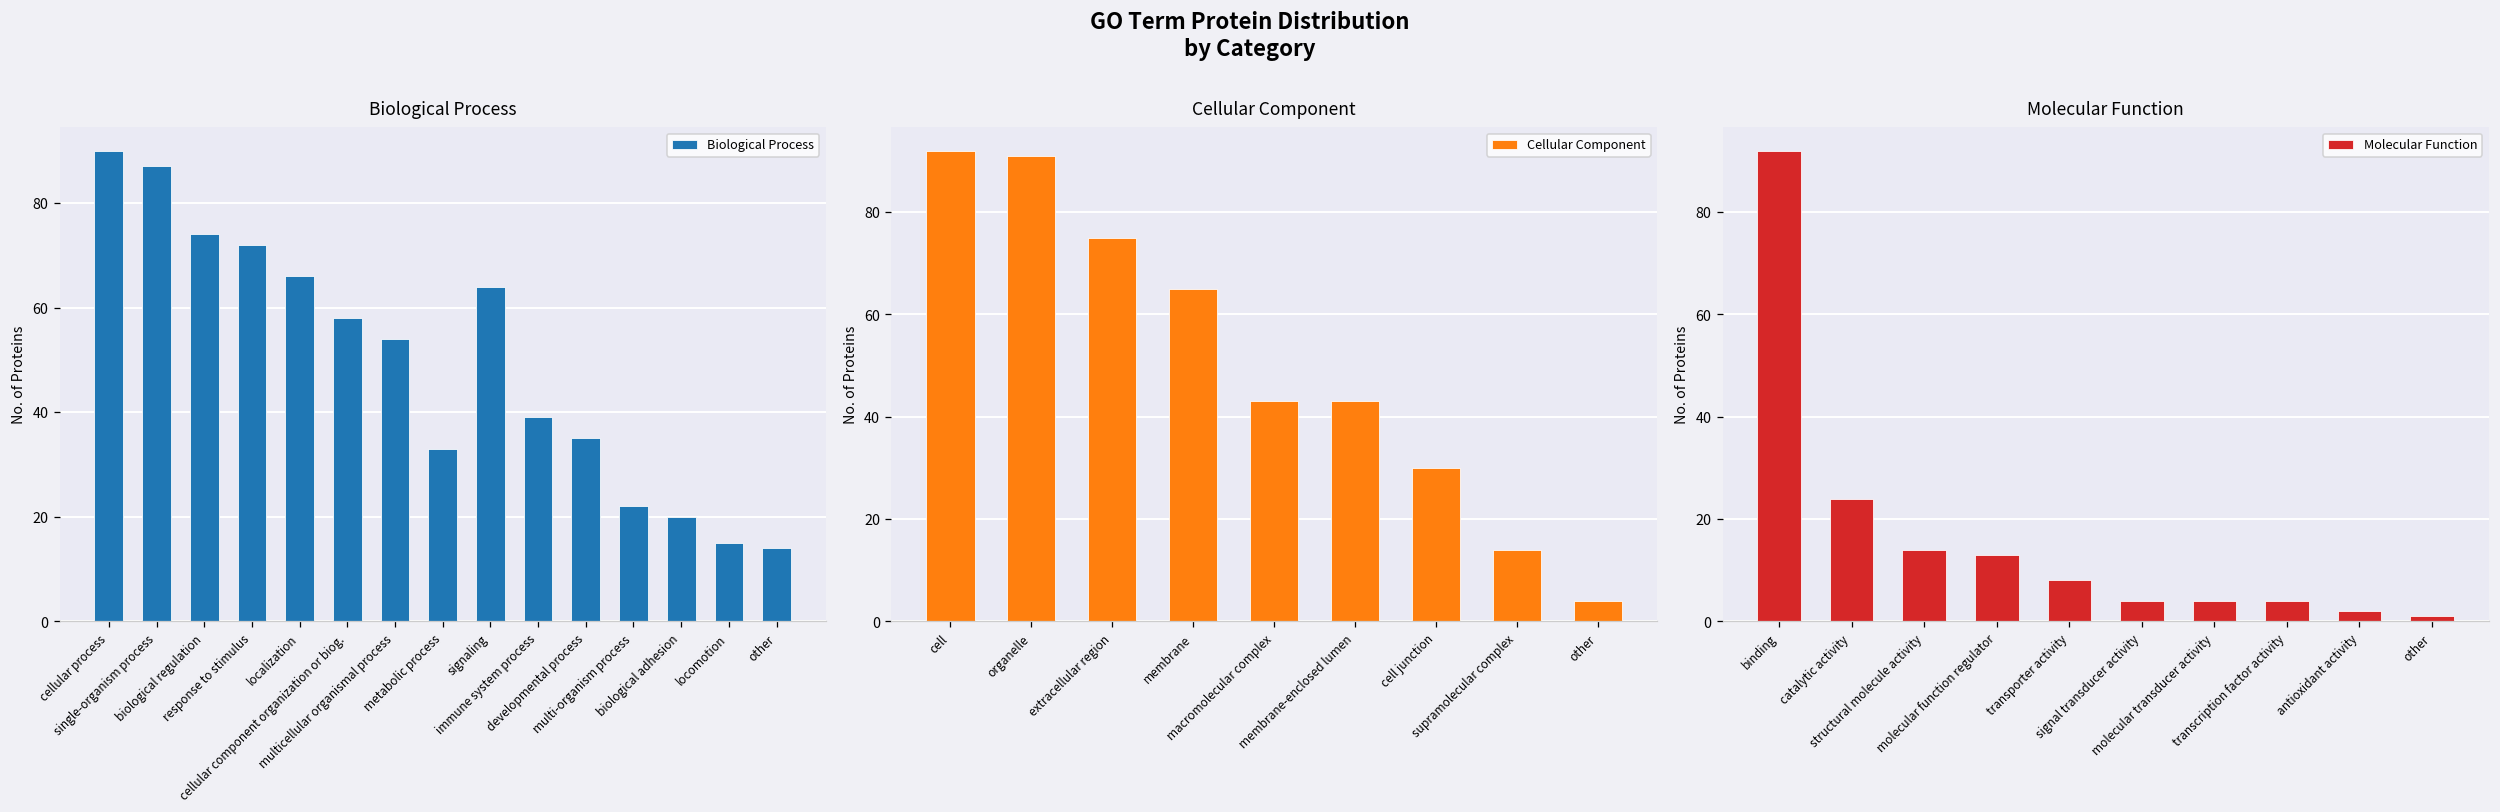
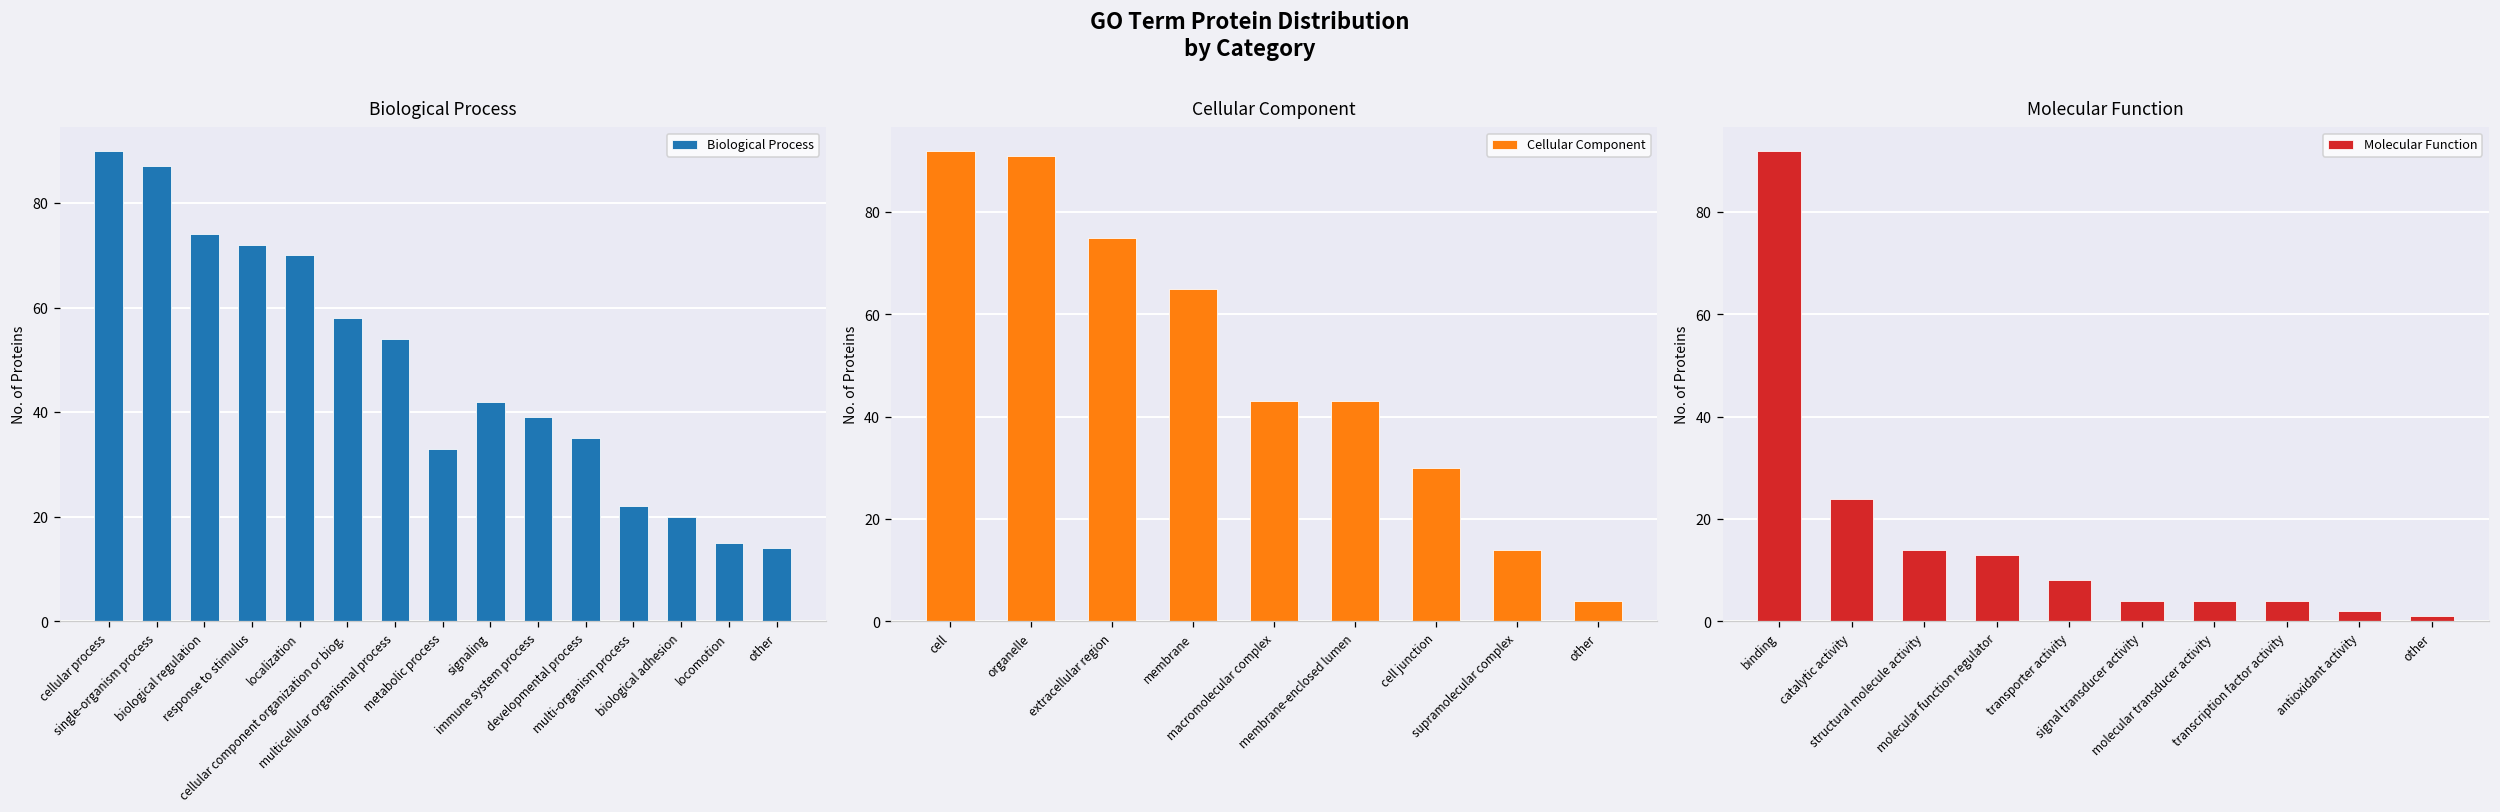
  {
    "Biological Process": {
      "cellular process": 90,
      "single-organism process": 87,
      "biological regulation": 74,
      "response to stimulus": 72,
-     "localization": 66,
+     "localization": 70,
      "cellular component organization or biog.": 58,
      "multicellular organismal process": 54,
      "metabolic process": 33,
-     "signaling": 64,
+     "signaling": 42,
      "immune system process": 39,
      "developmental process": 35,
      "multi-organism process": 22,
      "biological adhesion": 20,
      "locomotion": 15,
      "other": 14
    },
    "Cellular Component": {
      "cell": 92,
      "organelle": 91,
      "extracellular region": 75,
      "membrane": 65,
      "macromolecular complex": 43,
      "membrane-enclosed lumen": 43,
      "cell junction": 30,
      "supramolecular complex": 14,
      "other": 4
    },
    "Molecular Function": {
      "binding": 92,
      "catalytic activity": 24,
      "structural molecule activity": 14,
      "molecular function regulator": 13,
      "transporter activity": 8,
      "signal transducer activity": 4,
      "molecular transducer activity": 4,
      "transcription factor activity": 4,
      "antioxidant activity": 2,
      "other": 1
    }
  }
